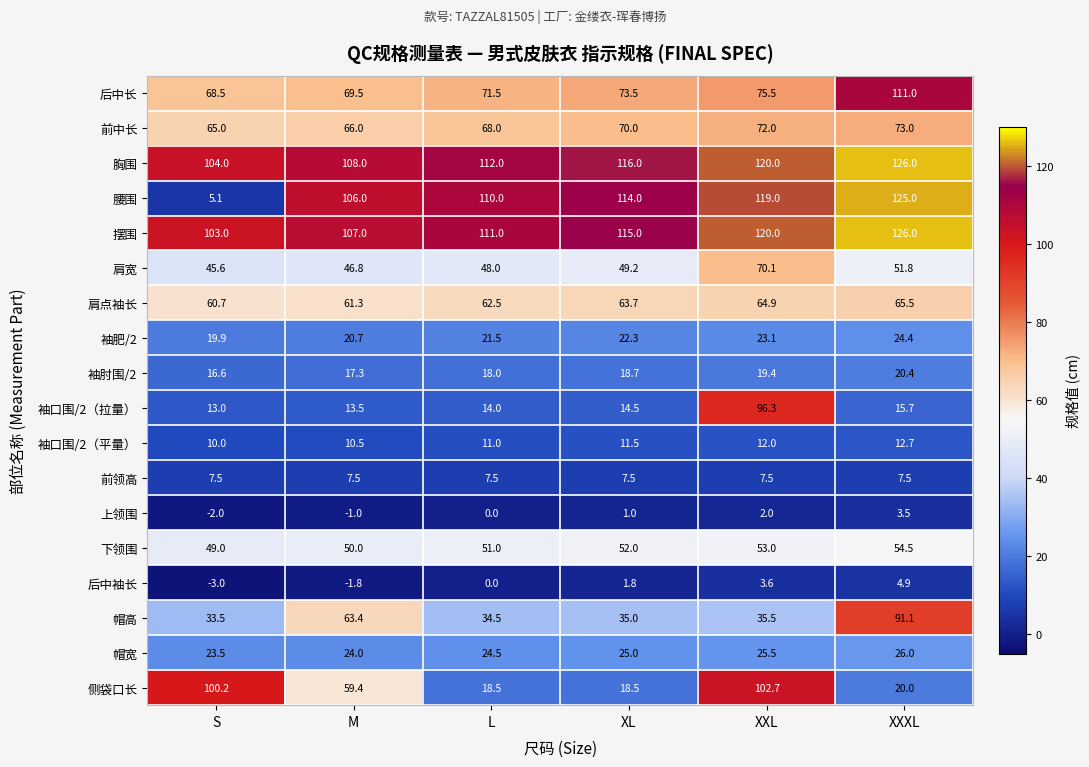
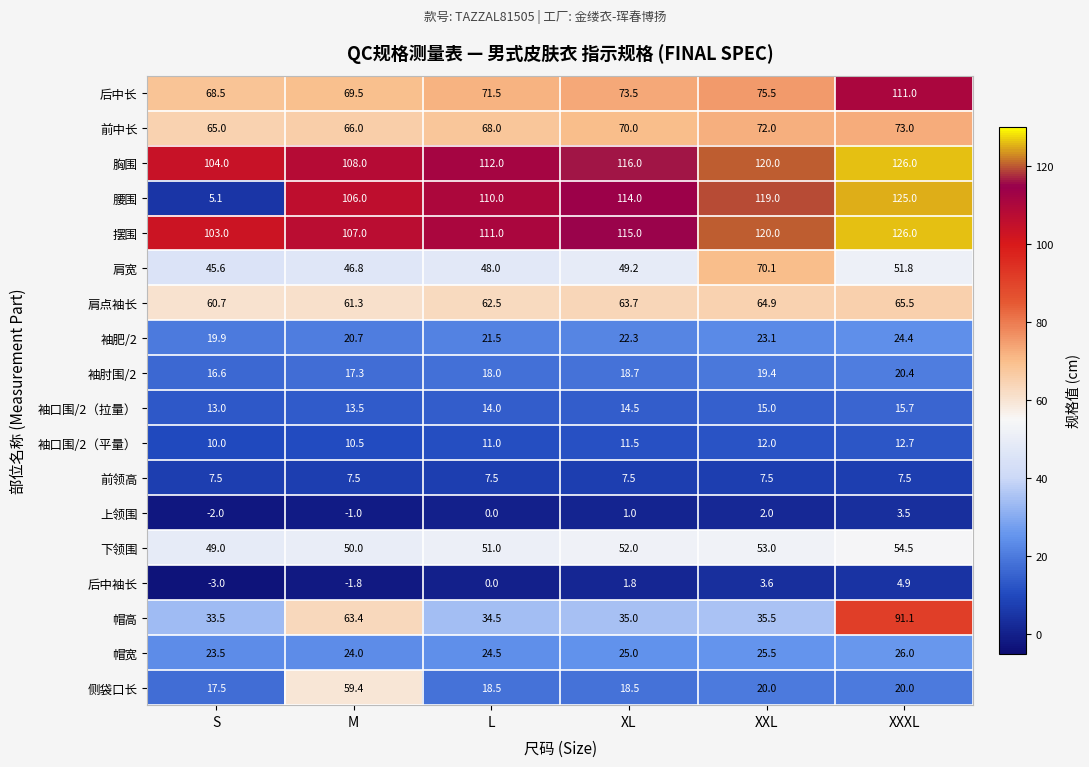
  {
    "后中长": {
      "S": 68.5,
      "M": 69.5,
      "L": 71.5,
      "XL": 73.5,
      "XXL": 75.5,
      "XXXL": 111.0
    },
    "前中长": {
      "S": 65.0,
      "M": 66.0,
      "L": 68.0,
      "XL": 70.0,
      "XXL": 72.0,
      "XXXL": 73.0
    },
    "胸围": {
      "S": 104.0,
      "M": 108.0,
      "L": 112.0,
      "XL": 116.0,
      "XXL": 120.0,
      "XXXL": 126.0
    },
    "腰围": {
      "S": 5.1,
      "M": 106.0,
      "L": 110.0,
      "XL": 114.0,
      "XXL": 119.0,
      "XXXL": 125.0
    },
    "摆围": {
      "S": 103.0,
      "M": 107.0,
      "L": 111.0,
      "XL": 115.0,
      "XXL": 120.0,
      "XXXL": 126.0
    },
    "肩宽": {
      "S": 45.6,
      "M": 46.8,
      "L": 48.0,
      "XL": 49.2,
      "XXL": 70.1,
      "XXXL": 51.8
    },
    "肩点袖长": {
      "S": 60.7,
      "M": 61.3,
      "L": 62.5,
      "XL": 63.7,
      "XXL": 64.9,
      "XXXL": 65.5
    },
    "袖肥/2": {
      "S": 19.9,
      "M": 20.7,
      "L": 21.5,
      "XL": 22.3,
      "XXL": 23.1,
      "XXXL": 24.4
    },
    "袖肘围/2": {
      "S": 16.6,
      "M": 17.3,
      "L": 18.0,
      "XL": 18.7,
      "XXL": 19.4,
      "XXXL": 20.4
    },
    "袖口围/2（拉量）": {
      "S": 13.0,
      "M": 13.5,
      "L": 14.0,
      "XL": 14.5,
-     "XXL": 96.3,
+     "XXL": 15.0,
      "XXXL": 15.7
    },
    "袖口围/2（平量）": {
      "S": 10.0,
      "M": 10.5,
      "L": 11.0,
      "XL": 11.5,
      "XXL": 12.0,
      "XXXL": 12.7
    },
    "前领高": {
      "S": 7.5,
      "M": 7.5,
      "L": 7.5,
      "XL": 7.5,
      "XXL": 7.5,
      "XXXL": 7.5
    },
    "上领围": {
      "S": -2.0,
      "M": -1.0,
      "L": 0.0,
      "XL": 1.0,
      "XXL": 2.0,
      "XXXL": 3.5
    },
    "下领围": {
      "S": 49.0,
      "M": 50.0,
      "L": 51.0,
      "XL": 52.0,
      "XXL": 53.0,
      "XXXL": 54.5
    },
    "后中袖长": {
      "S": -3.0,
      "M": -1.8,
      "L": 0.0,
      "XL": 1.8,
      "XXL": 3.6,
      "XXXL": 4.9
    },
    "帽高": {
      "S": 33.5,
      "M": 63.4,
      "L": 34.5,
      "XL": 35.0,
      "XXL": 35.5,
      "XXXL": 91.1
    },
    "帽宽": {
      "S": 23.5,
      "M": 24.0,
      "L": 24.5,
      "XL": 25.0,
      "XXL": 25.5,
      "XXXL": 26.0
    },
    "侧袋口长": {
-     "S": 100.2,
+     "S": 17.5,
      "M": 59.4,
      "L": 18.5,
      "XL": 18.5,
-     "XXL": 102.7,
+     "XXL": 20.0,
      "XXXL": 20.0
    }
  }
